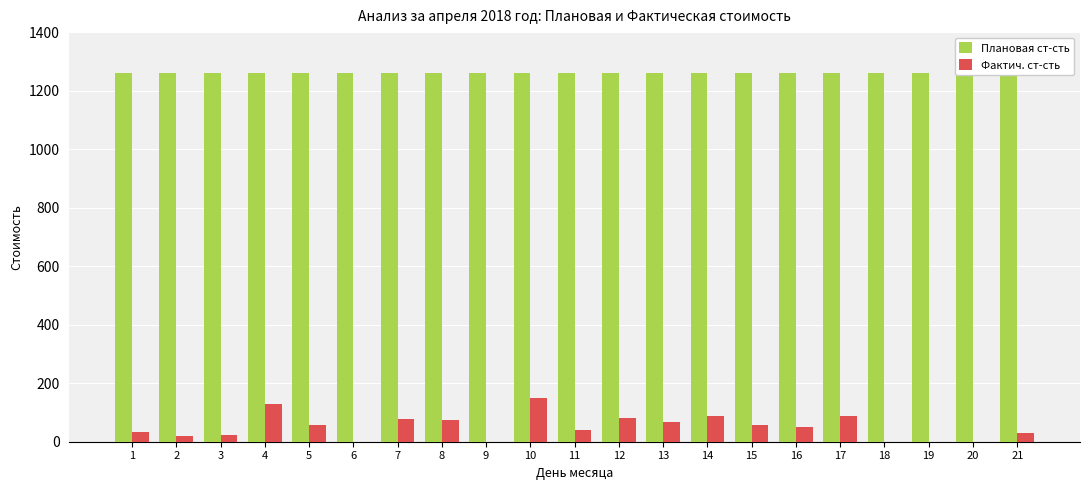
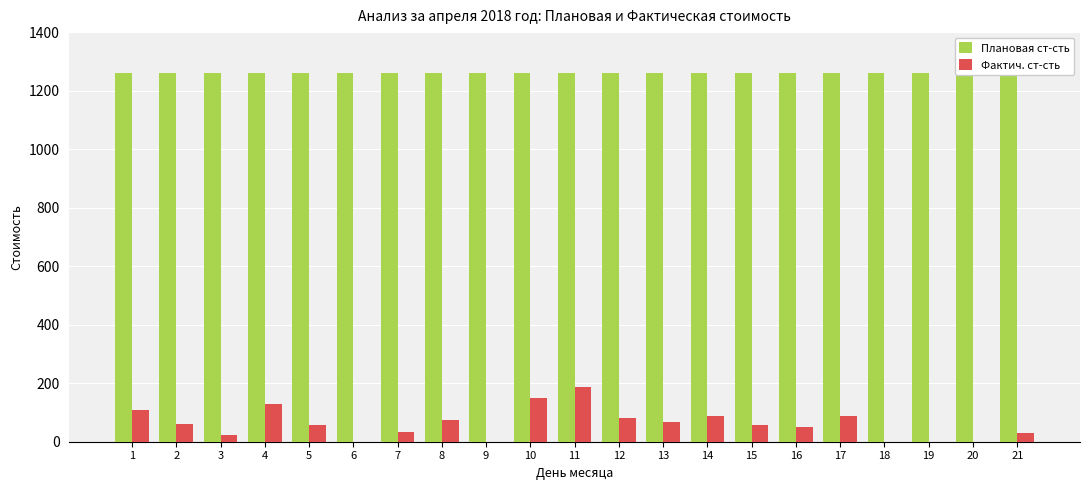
  {
    "Плановая ст-сть": {
      "1": 1260,
      "2": 1260,
      "3": 1260,
      "4": 1260,
      "5": 1260,
      "6": 1260,
      "7": 1260,
      "8": 1260,
      "9": 1260,
      "10": 1260,
      "11": 1260,
      "12": 1260,
      "13": 1260,
      "14": 1260,
      "15": 1260,
      "16": 1260,
      "17": 1260,
      "18": 1260,
      "19": 1260
    },
    "Фактич. ст-сть": {
-     "1": 30,
-     "2": 20,
+     "1": 110,
+     "2": 60,
      "3": 20,
      "4": 130,
      "5": 60,
      "6": 0,
-     "7": 80,
+     "7": 30,
      "8": 70,
      "9": 0,
      "10": 150,
-     "11": 40,
+     "11": 190,
      "12": 80,
      "13": 70,
      "14": 90,
      "15": 60,
      "16": 50,
      "17": 90,
      "18": 0,
      "19": 0,
      "20": 0,
      "21": 30
    }
  }
